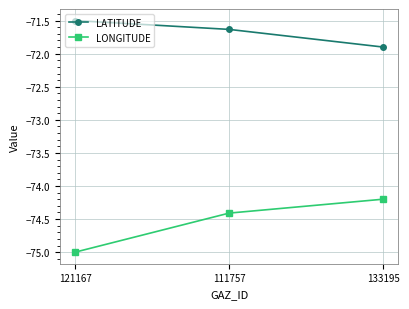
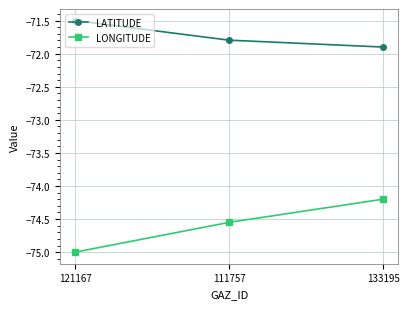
  {
    "LATITUDE": {
-     "111757": -71.6,
+     "111757": -71.8,
      "133195": -71.9
    },
    "LONGITUDE": {
      "121167": -75.0,
-     "111757": -74.4,
+     "111757": -74.6,
      "133195": -74.2
    }
  }
